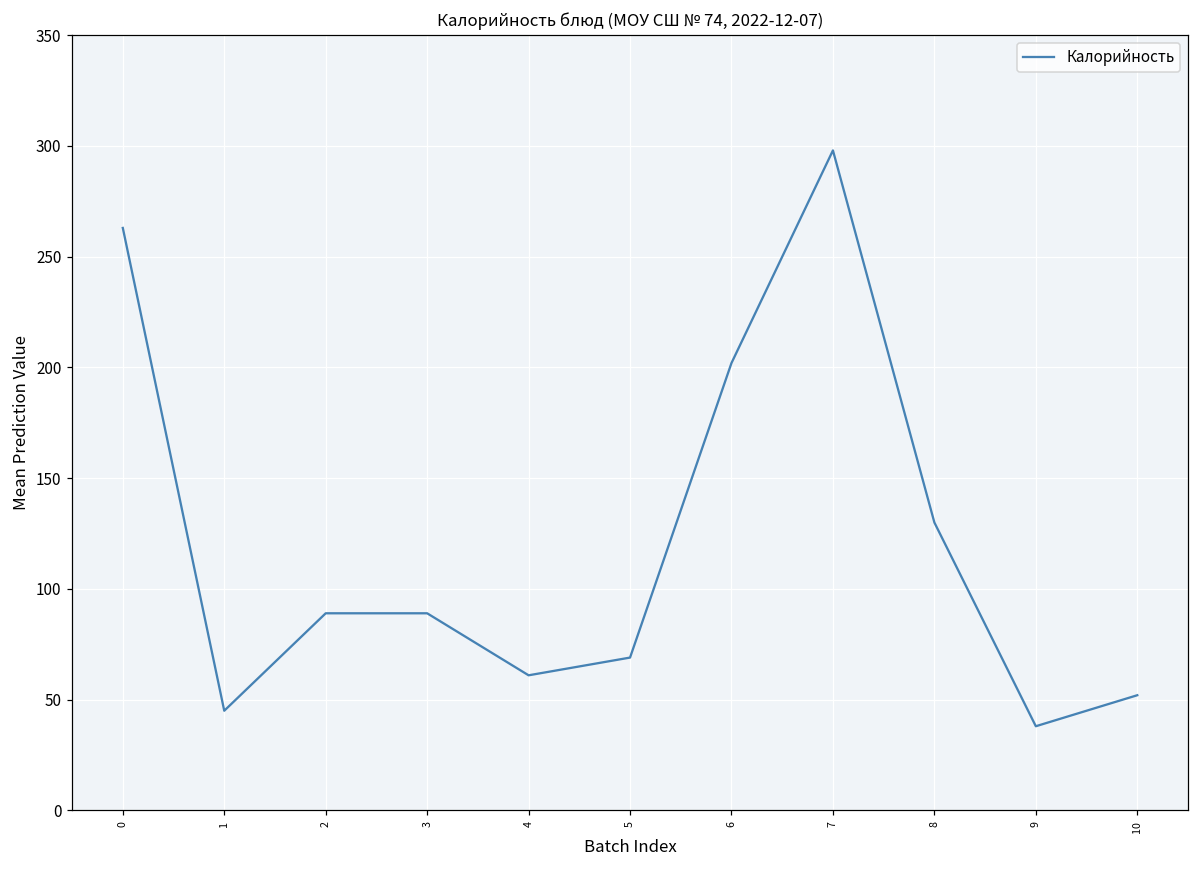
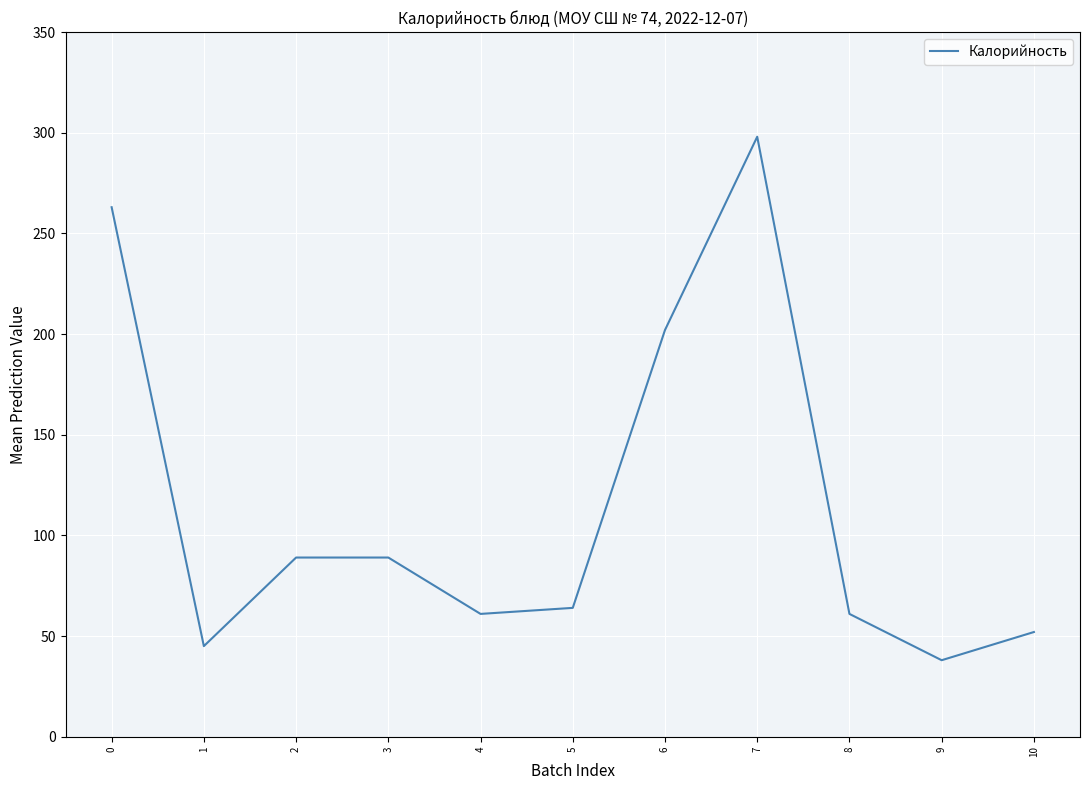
  {
    "0": 263,
    "1": 45,
    "2": 89,
    "3": 89,
    "4": 61,
-   "5": 69,
+   "5": 64,
    "6": 202,
    "7": 298,
-   "8": 130,
+   "8": 61,
    "9": 38,
    "10": 52
  }
